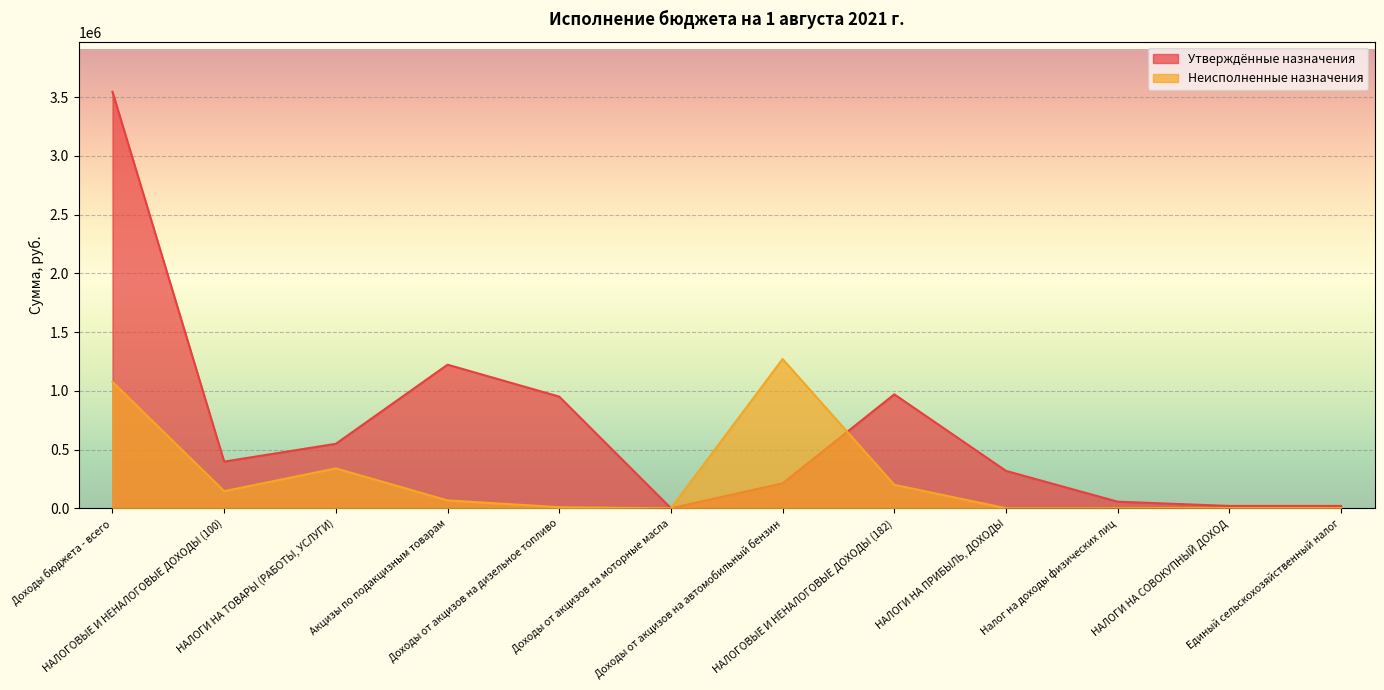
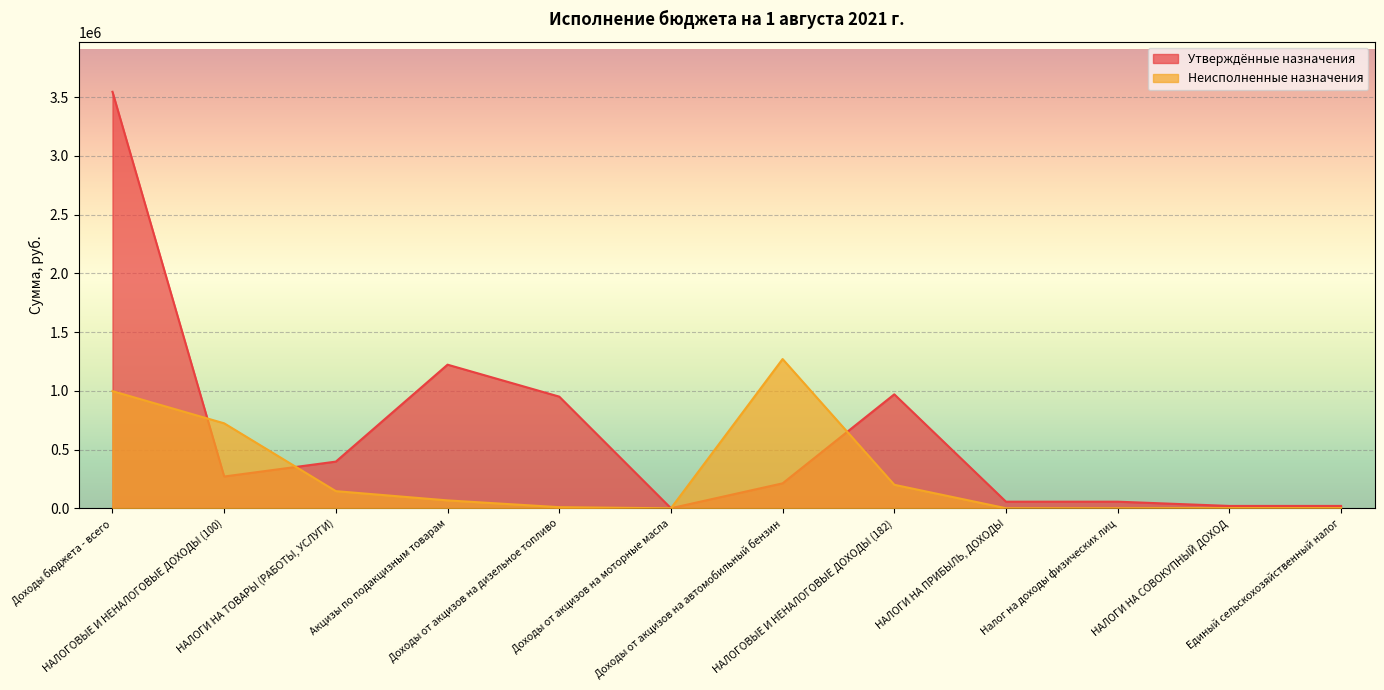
  {
    "Утверждённые назначения": {
      "Доходы бюджета - всего": 3540000,
-     "НАЛОГОВЫЕ И НЕНАЛОГОВЫЕ ДОХОДЫ (100)": 400000,
-     "НАЛОГИ НА ТОВАРЫ (РАБОТЫ, УСЛУГИ)": 550000,
+     "НАЛОГОВЫЕ И НЕНАЛОГОВЫЕ ДОХОДЫ (100)": 270000,
+     "НАЛОГИ НА ТОВАРЫ (РАБОТЫ, УСЛУГИ)": 400000,
      "Акцизы по подакцизным товарам": 1220000,
      "Доходы от акцизов на дизельное топливо": 950000,
      "Доходы от акцизов на автомобильный бензин": 210000,
      "НАЛОГОВЫЕ И НЕНАЛОГОВЫЕ ДОХОДЫ (182)": 970000,
-     "НАЛОГИ НА ПРИБЫЛЬ, ДОХОДЫ": 320000,
+     "НАЛОГИ НА ПРИБЫЛЬ, ДОХОДЫ": 60000,
      "Налог на доходы физических лиц": 60000
    },
    "Неисполненные назначения": {
-     "Доходы бюджета - всего": 1080000,
-     "НАЛОГОВЫЕ И НЕНАЛОГОВЫЕ ДОХОДЫ (100)": 150000,
-     "НАЛОГИ НА ТОВАРЫ (РАБОТЫ, УСЛУГИ)": 340000,
+     "Доходы бюджета - всего": 1000000,
+     "НАЛОГОВЫЕ И НЕНАЛОГОВЫЕ ДОХОДЫ (100)": 720000,
+     "НАЛОГИ НА ТОВАРЫ (РАБОТЫ, УСЛУГИ)": 150000,
      "Акцизы по подакцизным товарам": 70000,
      "Доходы от акцизов на дизельное топливо": 10000,
      "Доходы от акцизов на автомобильный бензин": 1270000,
      "НАЛОГОВЫЕ И НЕНАЛОГОВЫЕ ДОХОДЫ (182)": 200000,
      "НАЛОГИ НА ПРИБЫЛЬ, ДОХОДЫ": 0,
      "Налог на доходы физических лиц": 0
    }
  }
